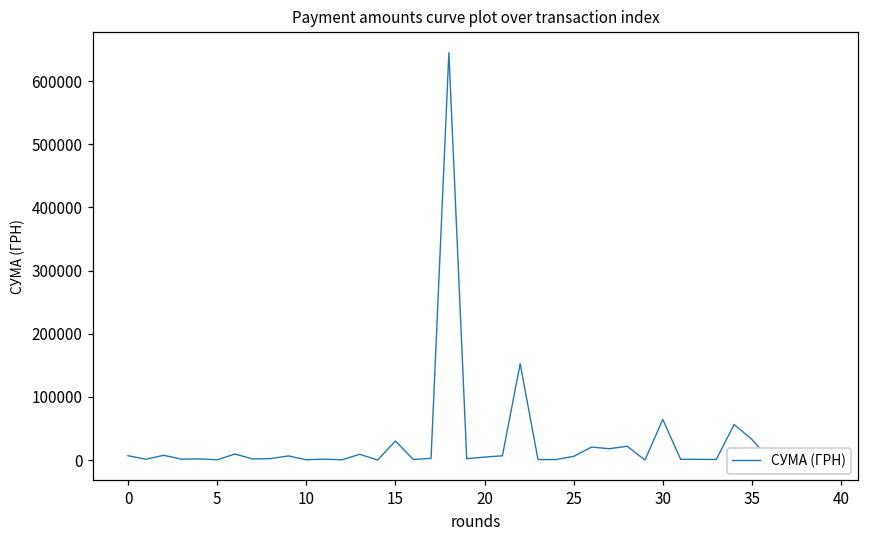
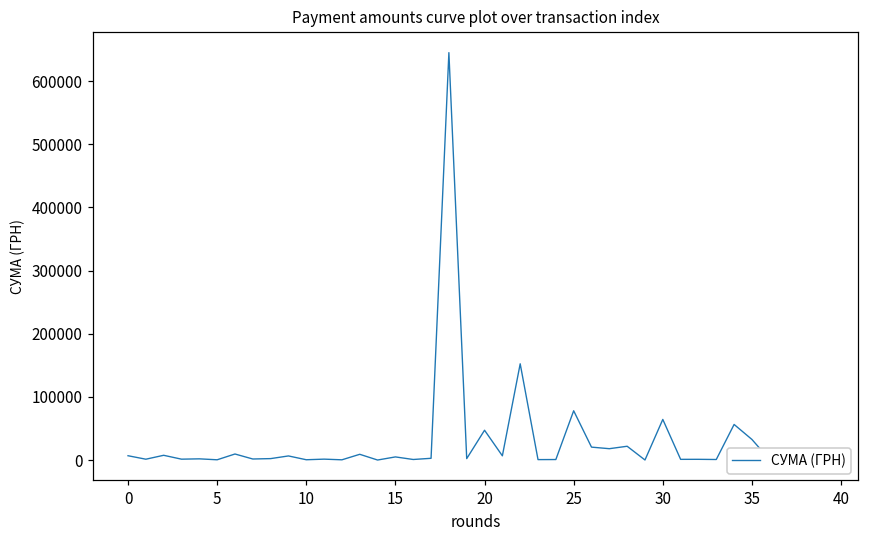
  {
    "0": 10000,
    "5": 0,
    "10": 0,
-   "15": 30000,
-   "20": 0,
-   "25": 10000,
+   "15": 10000,
+   "20": 50000,
+   "25": 80000,
    "30": 60000,
    "35": 30000
  }
